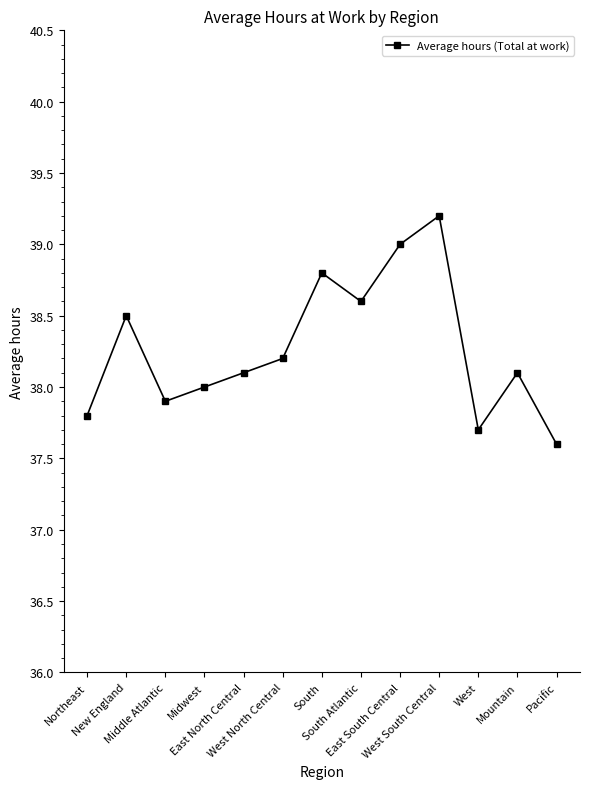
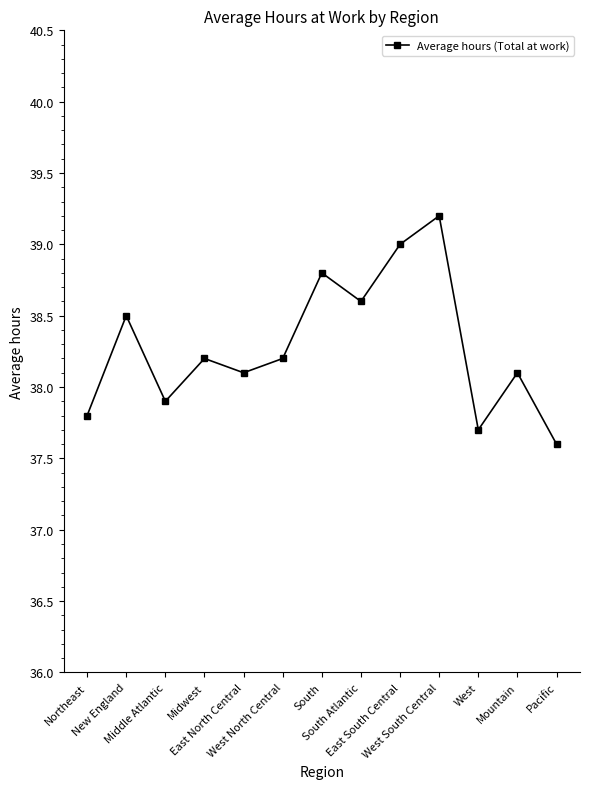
  {
    "Northeast": 37.8,
    "New England": 38.5,
    "Middle Atlantic": 37.9,
-   "Midwest": 38.0,
+   "Midwest": 38.2,
    "East North Central": 38.1,
    "West North Central": 38.2,
    "South": 38.8,
    "South Atlantic": 38.6,
    "East South Central": 39.0,
    "West South Central": 39.2,
    "West": 37.7,
    "Mountain": 38.1,
    "Pacific": 37.6
  }
